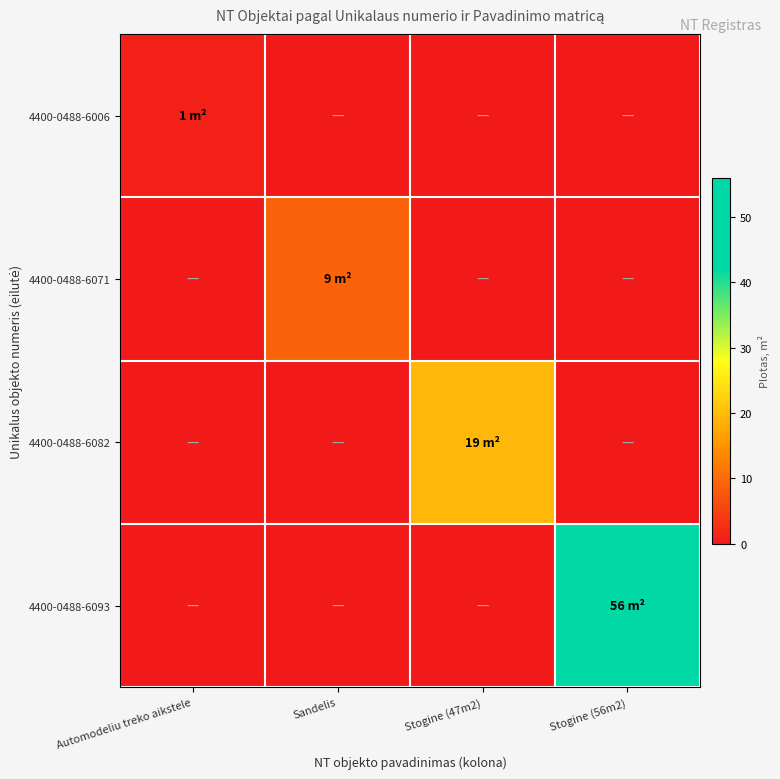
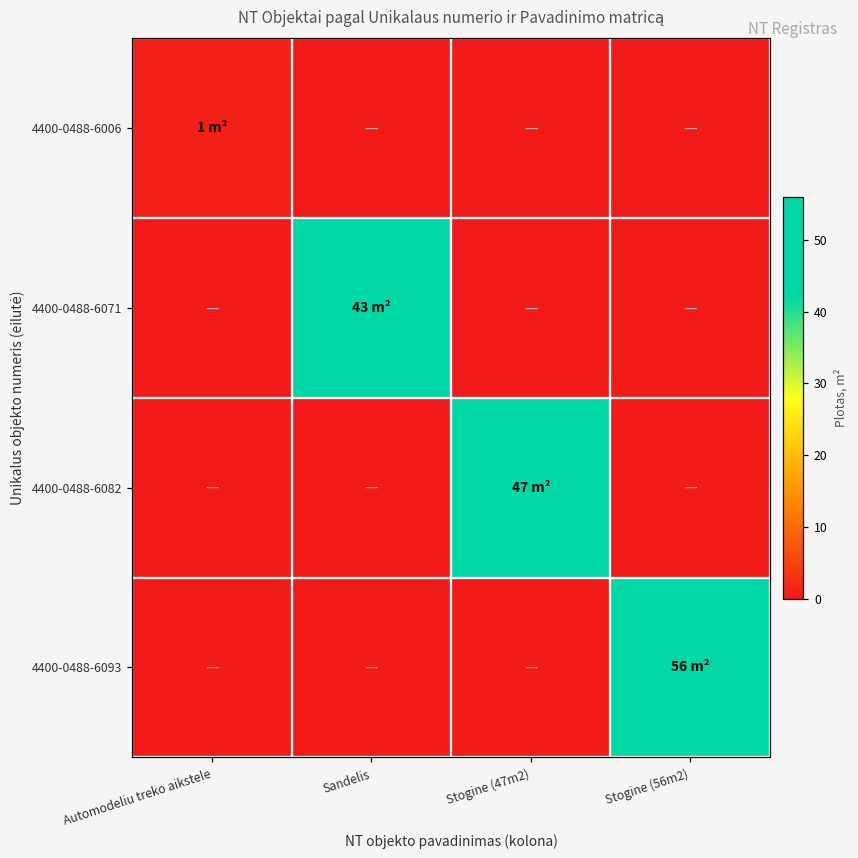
  {
    "4400-0488-6006": {
      "Automodeliu treko aikstele": 1
    },
    "4400-0488-6071": {
-     "Sandelis": 9
+     "Sandelis": 43
    },
    "4400-0488-6082": {
-     "Stogine (47m2)": 19
+     "Stogine (47m2)": 47
    },
    "4400-0488-6093": {
      "Stogine (56m2)": 56
    }
  }
